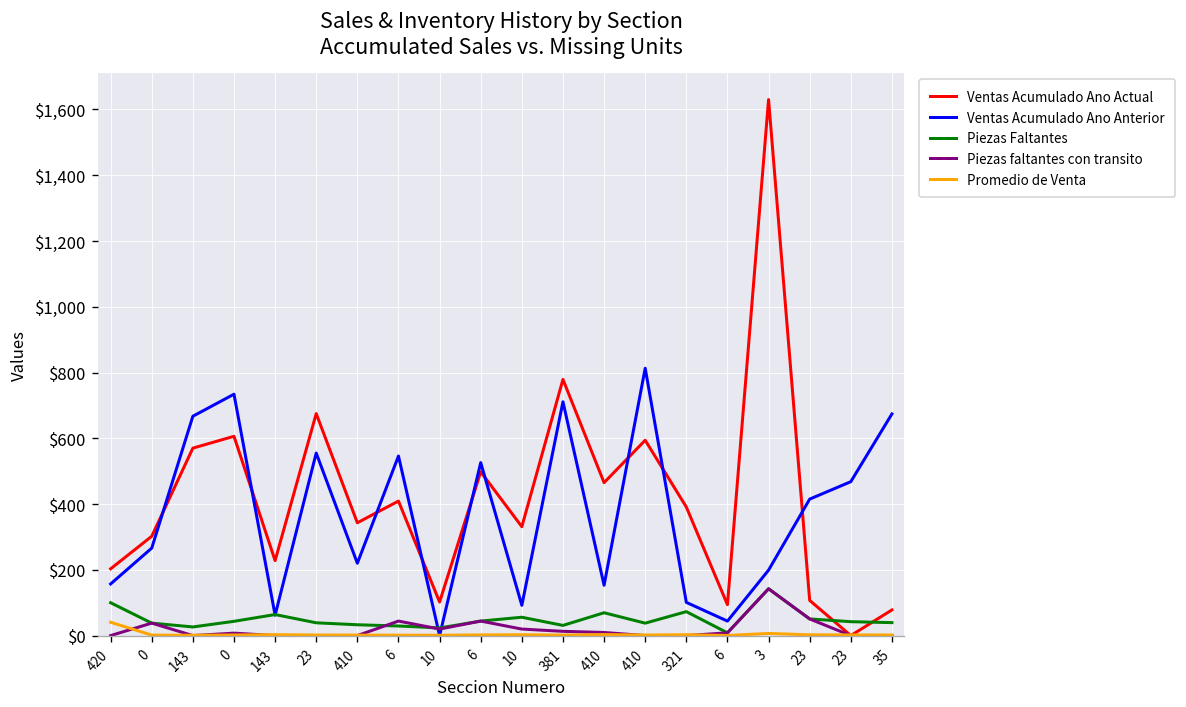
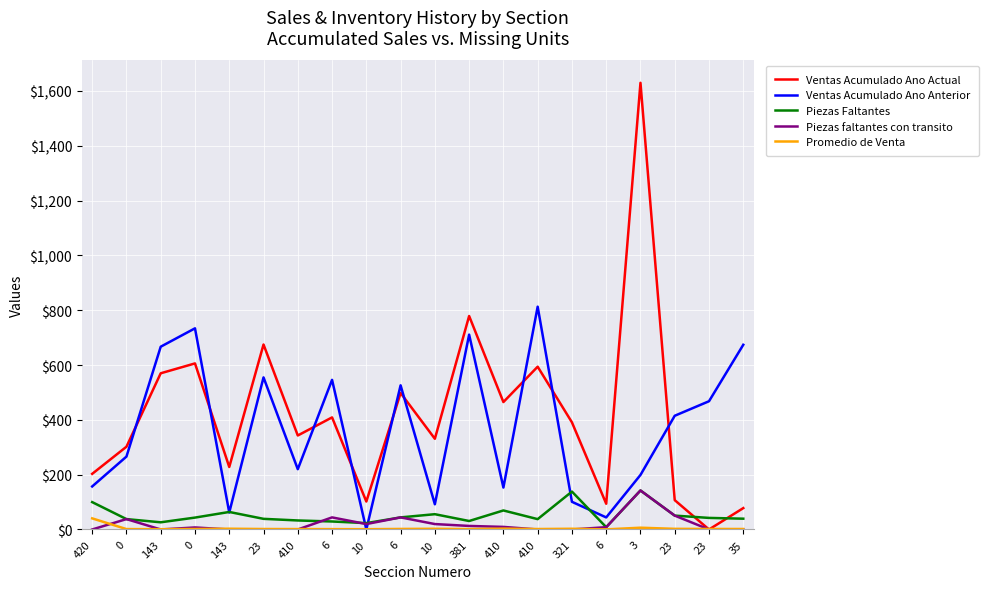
  {
    "Ventas Acumulado Ano Actual": {
      "420": "$200",
      "381": "$780",
      "321": "$390",
      "3": "$1,630",
      "35": "$80"
    },
    "Ventas Acumulado Ano Anterior": {
      "420": "$160",
      "381": "$710",
      "321": "$100",
      "3": "$200",
      "35": "$670"
    },
    "Piezas Faltantes": {
      "420": "$100",
      "381": "$30",
-     "321": "$70",
+     "321": "$140",
      "35": "$40"
    },
    "Piezas faltantes con transito": {
      "420": "$0",
      "381": "$10"
    },
    "Promedio de Venta": {
      "420": "$40",
      "381": "$0",
      "3": "$10"
    }
  }
